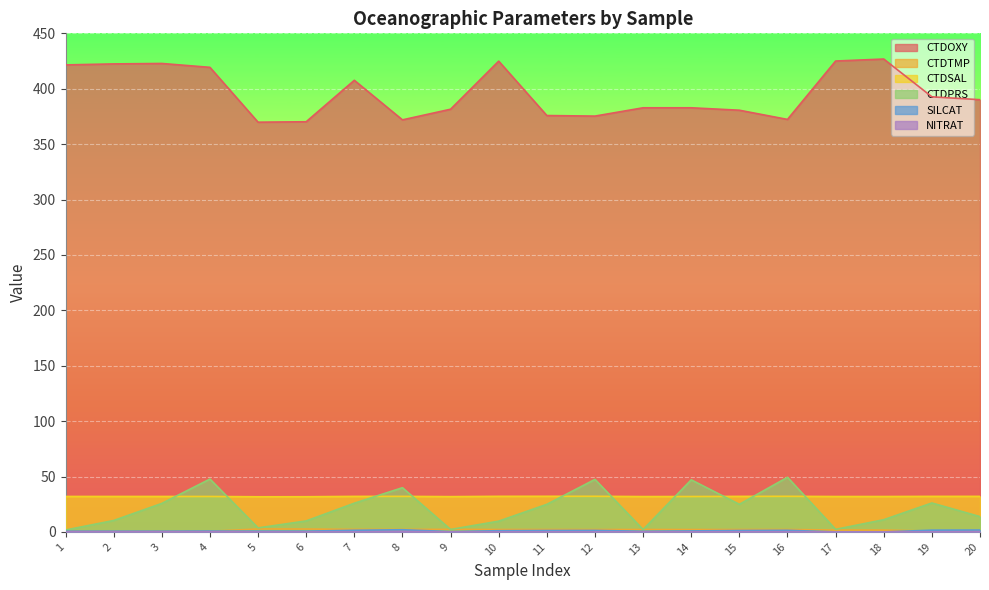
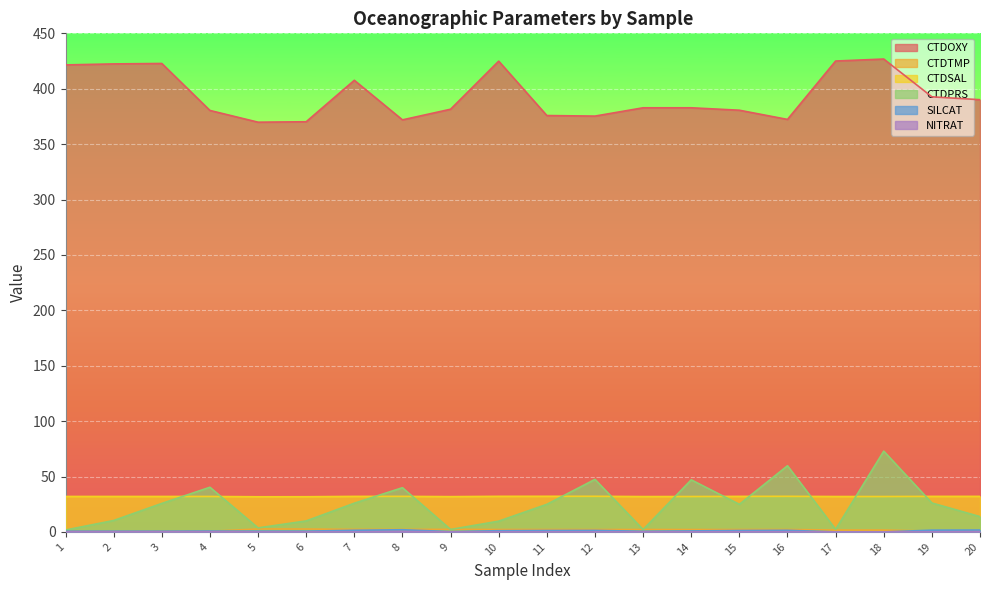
  {
    "CTDOXY": {
      "1": 422,
      "2": 422,
      "3": 423,
-     "4": 419,
+     "4": 380,
      "5": 370,
      "6": 370,
      "7": 408,
      "8": 372,
      "9": 382,
      "10": 425,
      "11": 376,
      "12": 375,
      "13": 383,
      "14": 383,
      "15": 381,
      "16": 372,
      "17": 425,
      "18": 427,
      "20": 390
    },
    "CTDPRS": {
      "2": 10,
      "3": 26,
-     "4": 48,
+     "4": 40,
      "6": 10,
      "7": 26,
      "8": 40,
      "10": 10,
      "11": 25,
      "12": 47,
      "14": 47,
      "15": 25,
-     "16": 49,
-     "18": 11,
+     "16": 60,
+     "18": 73,
      "19": 26,
      "20": 14
    }
  }
